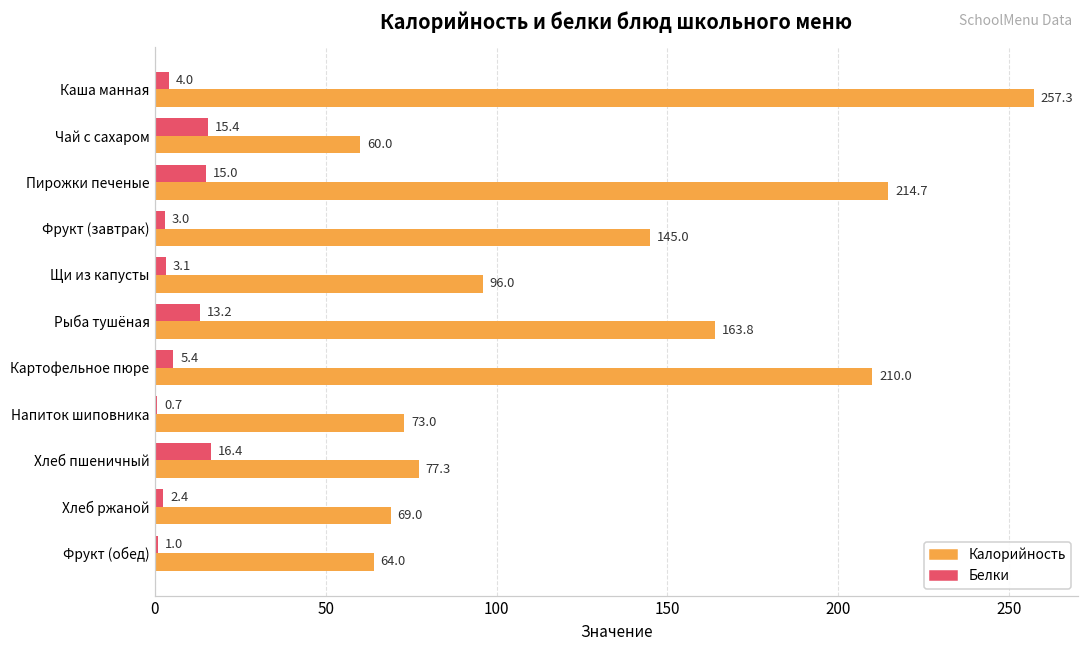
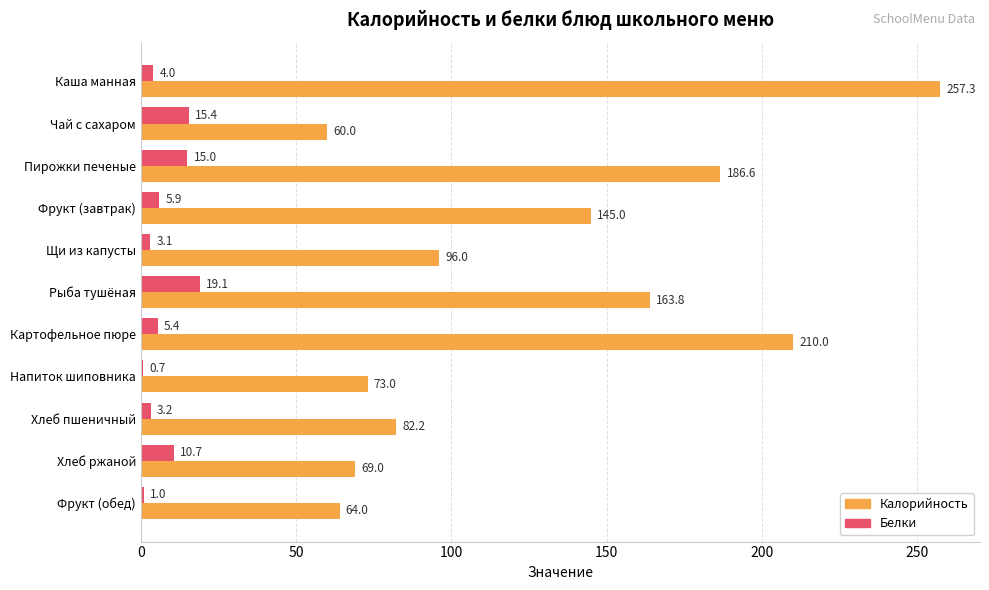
  {
    "Калорийность": {
      "Каша манная": 257.3,
      "Чай с сахаром": 60.0,
-     "Пирожки печеные": 214.7,
+     "Пирожки печеные": 186.6,
      "Фрукт (завтрак)": 145.0,
      "Щи из капусты": 96.0,
      "Рыба тушёная": 163.8,
      "Картофельное пюре": 210.0,
      "Напиток шиповника": 73.0,
-     "Хлеб пшеничный": 77.3,
+     "Хлеб пшеничный": 82.2,
      "Хлеб ржаной": 69.0,
      "Фрукт (обед)": 64.0
    },
    "Белки": {
      "Каша манная": 4.0,
      "Чай с сахаром": 15.4,
      "Пирожки печеные": 15.0,
-     "Фрукт (завтрак)": 3.0,
+     "Фрукт (завтрак)": 5.9,
      "Щи из капусты": 3.1,
-     "Рыба тушёная": 13.2,
+     "Рыба тушёная": 19.1,
      "Картофельное пюре": 5.4,
      "Напиток шиповника": 0.7,
-     "Хлеб пшеничный": 16.4,
-     "Хлеб ржаной": 2.4,
+     "Хлеб пшеничный": 3.2,
+     "Хлеб ржаной": 10.7,
      "Фрукт (обед)": 1.0
    }
  }
